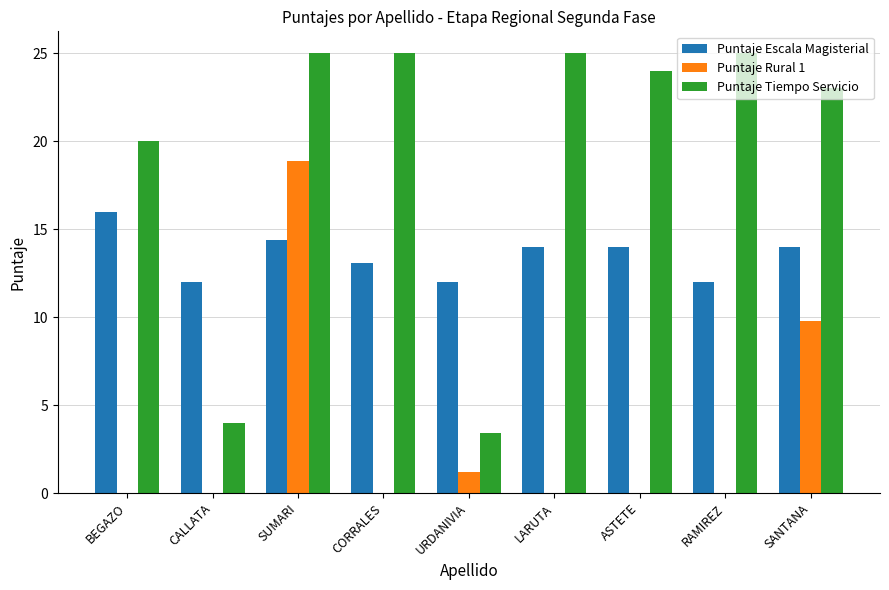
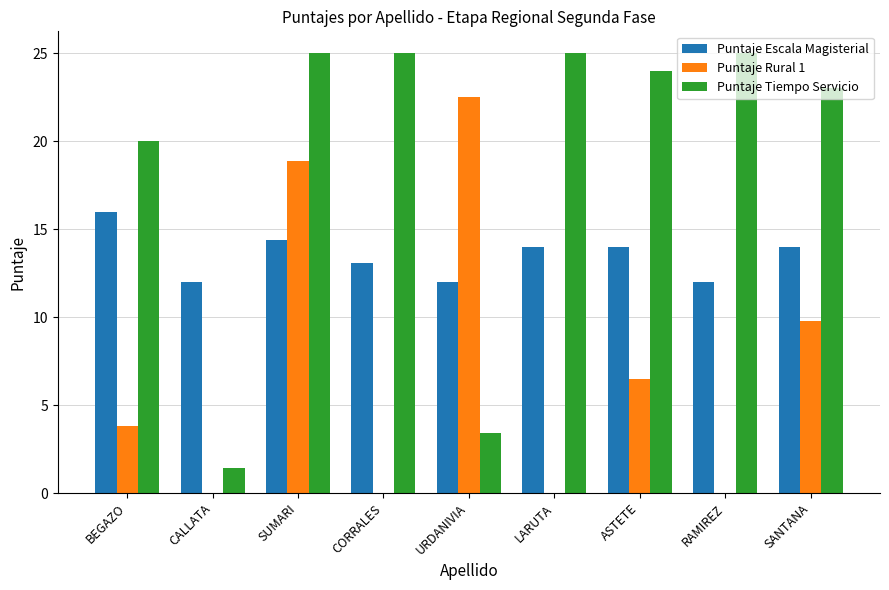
  {
    "Puntaje Escala Magisterial": {
      "BEGAZO": 16.0,
      "CALLATA": 12.0,
      "SUMARI": 14.4,
      "CORRALES": 13.1,
      "URDANIVIA": 12.0,
      "LARUTA": 14.0,
      "ASTETE": 14.0,
      "RAMIREZ": 12.0,
      "SANTANA": 14.0
    },
    "Puntaje Rural 1": {
-     "BEGAZO": 0.0,
+     "BEGAZO": 3.8,
      "CALLATA": 0.0,
      "SUMARI": 18.9,
      "CORRALES": 0.0,
-     "URDANIVIA": 1.2,
+     "URDANIVIA": 22.5,
      "LARUTA": 0.0,
-     "ASTETE": 0.0,
+     "ASTETE": 6.5,
      "RAMIREZ": 0.0,
      "SANTANA": 9.8
    },
    "Puntaje Tiempo Servicio": {
      "BEGAZO": 20.0,
-     "CALLATA": 4.0,
+     "CALLATA": 1.4,
      "SUMARI": 25.0,
      "CORRALES": 25.0,
      "URDANIVIA": 3.4,
      "LARUTA": 25.0,
      "ASTETE": 24.0
    }
  }
